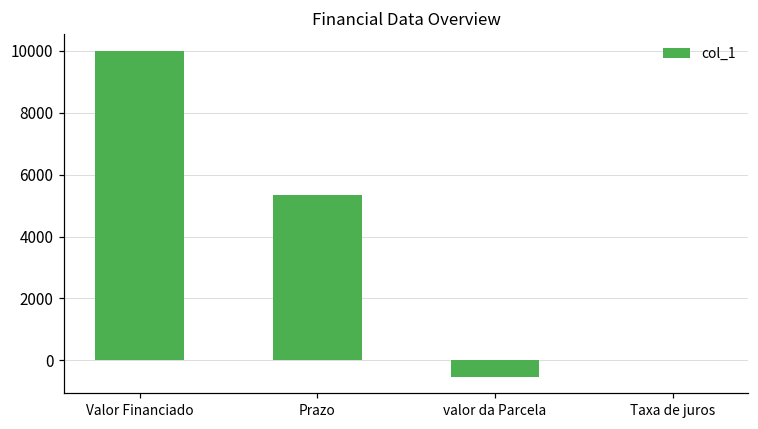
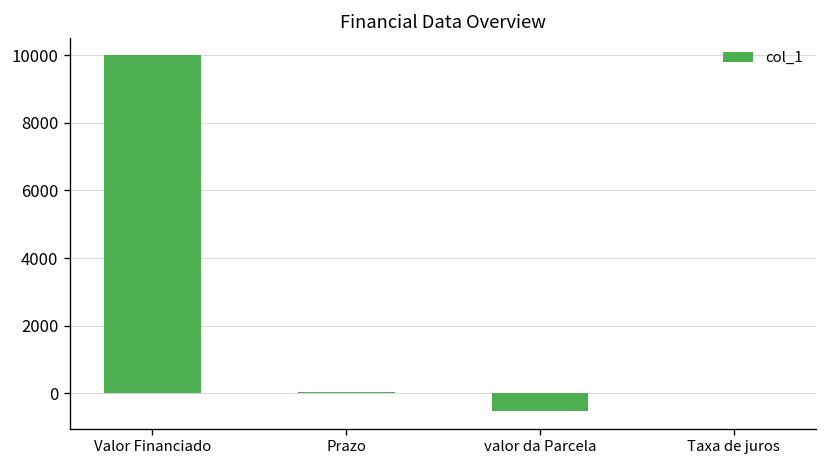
  {
    "Valor Financiado": 10000,
-   "Prazo": 5300,
+   "Prazo": 0,
    "valor da Parcela": -500
  }
